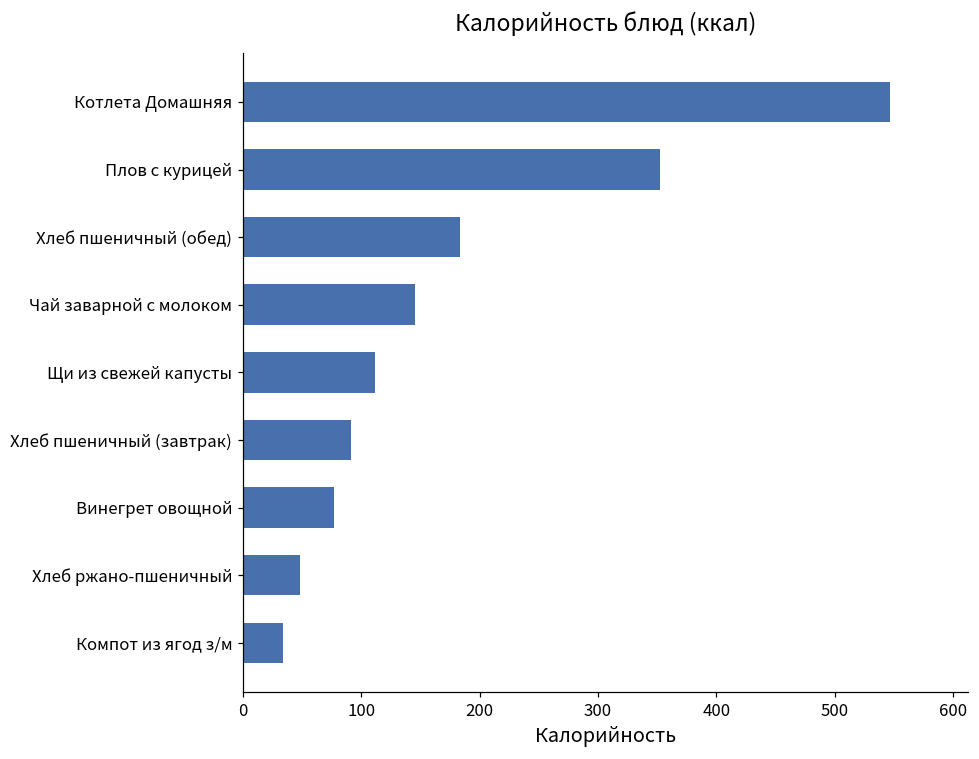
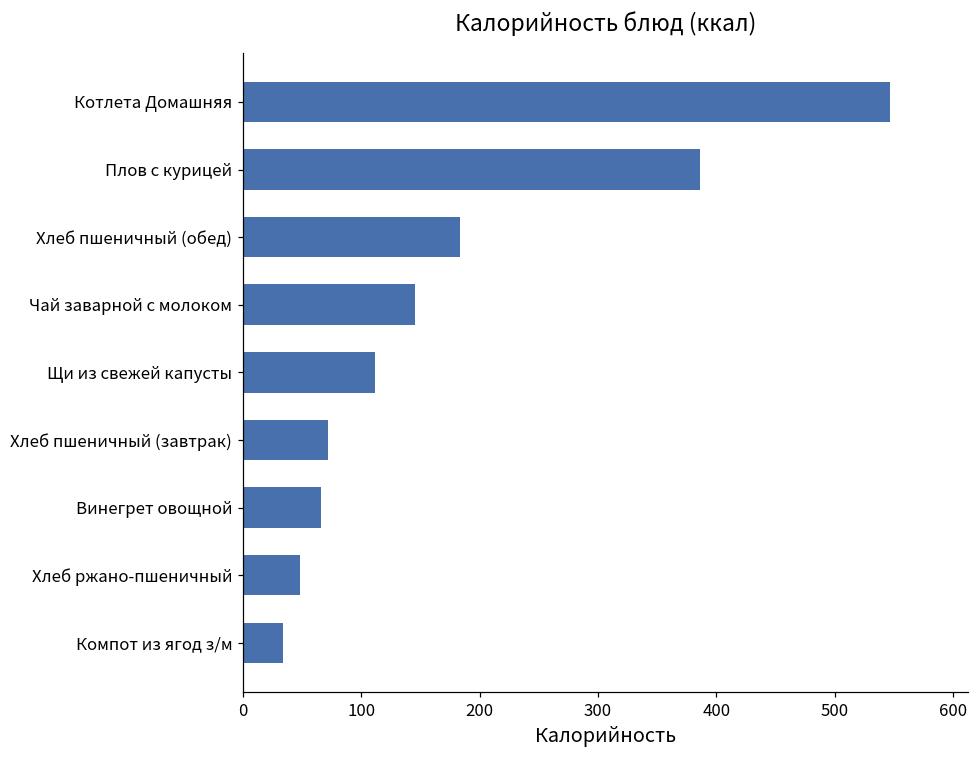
  {
    "Котлета Домашняя": 547,
-   "Плов с курицей": 352,
+   "Плов с курицей": 386,
    "Хлеб пшеничный (обед)": 183,
    "Чай заварной с молоком": 145,
    "Щи из свежей капусты": 112,
-   "Хлеб пшеничный (завтрак)": 91,
-   "Винегрет овощной": 77,
+   "Хлеб пшеничный (завтрак)": 72,
+   "Винегрет овощной": 66,
    "Хлеб ржано-пшеничный": 48,
    "Компот из ягод з/м": 34
  }
